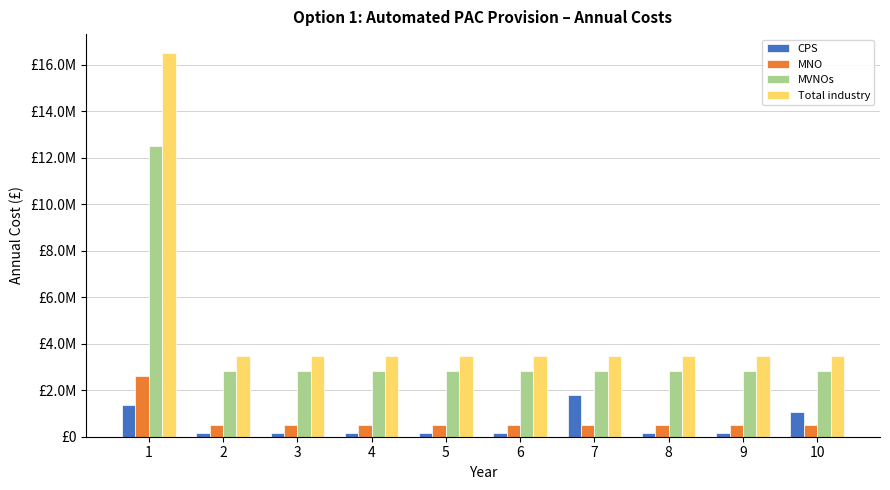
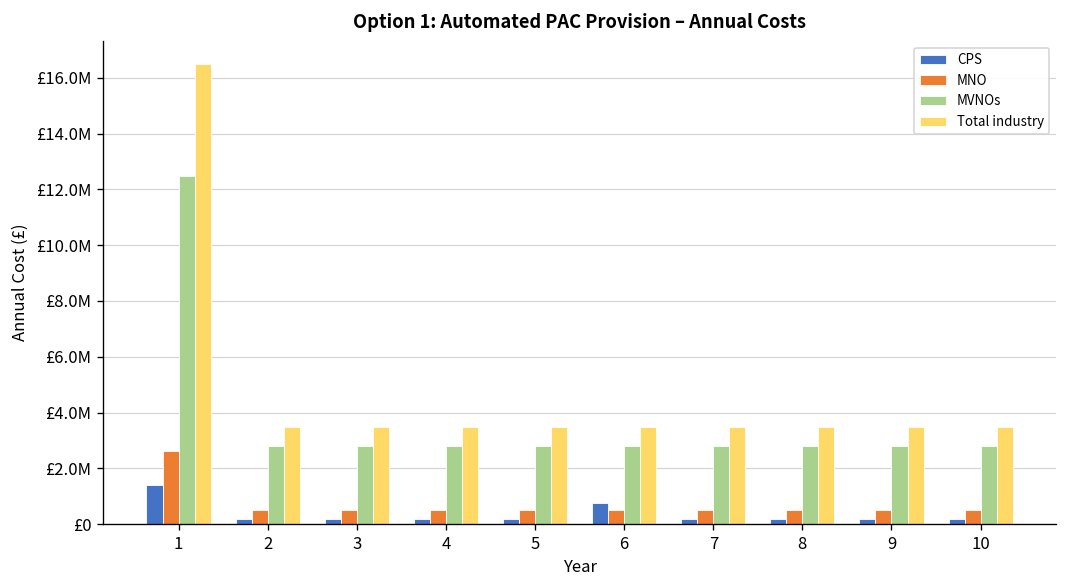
  {
    "CPS": {
      "1": "£1400000",
      "2": "£200000",
      "3": "£200000",
      "4": "£200000",
      "5": "£200000",
-     "6": "£200000",
-     "7": "£1800000",
+     "6": "£800000",
+     "7": "£200000",
      "8": "£200000",
      "9": "£200000",
-     "10": "£1100000"
+     "10": "£200000"
    },
    "MNO": {
      "1": "£2600000",
      "2": "£500000",
      "3": "£500000",
      "4": "£500000",
      "5": "£500000",
      "6": "£500000",
      "7": "£500000",
      "8": "£500000",
      "9": "£500000",
      "10": "£500000"
    },
    "MVNOs": {
      "1": "£12500000",
      "2": "£2800000",
      "3": "£2800000",
      "4": "£2800000",
      "5": "£2800000",
      "6": "£2800000",
      "7": "£2800000",
      "8": "£2800000",
      "9": "£2800000",
      "10": "£2800000"
    },
    "Total industry": {
      "1": "£16500000",
      "2": "£3500000",
      "3": "£3500000",
      "4": "£3500000",
      "5": "£3500000",
      "6": "£3500000",
      "7": "£3500000",
      "8": "£3500000",
      "9": "£3500000",
      "10": "£3500000"
    }
  }
